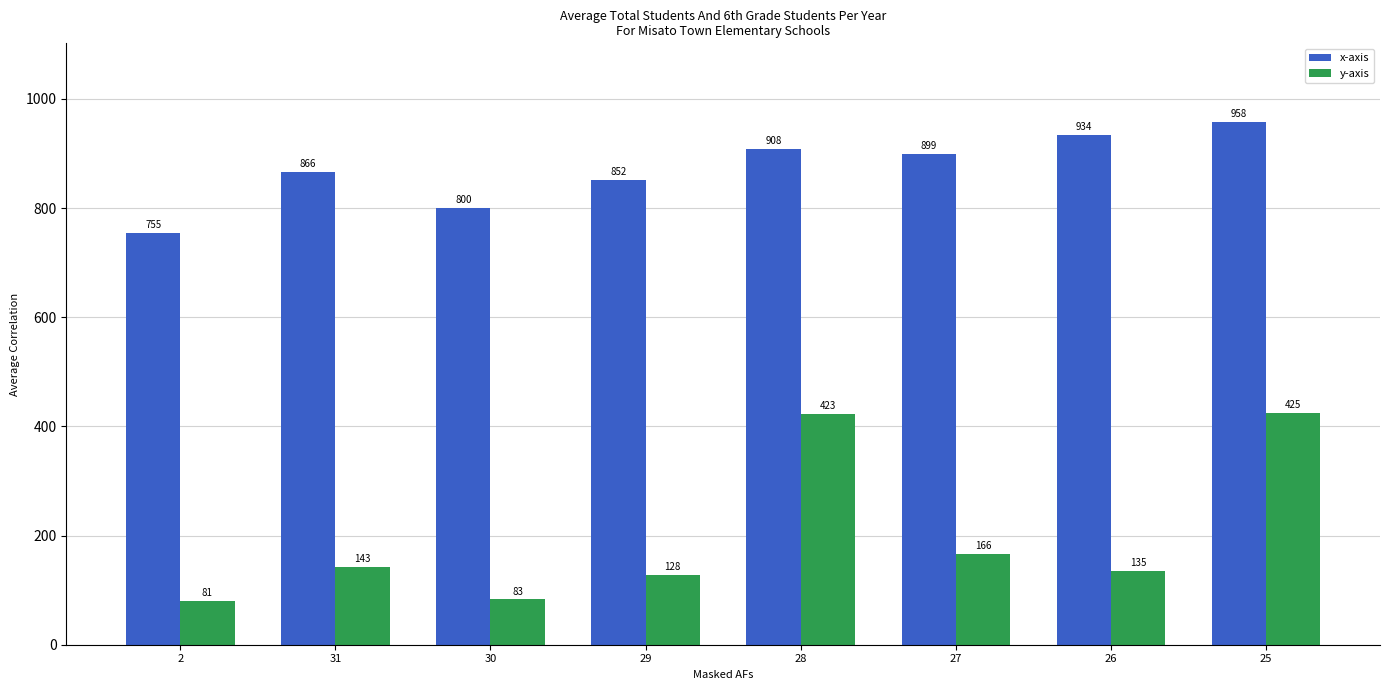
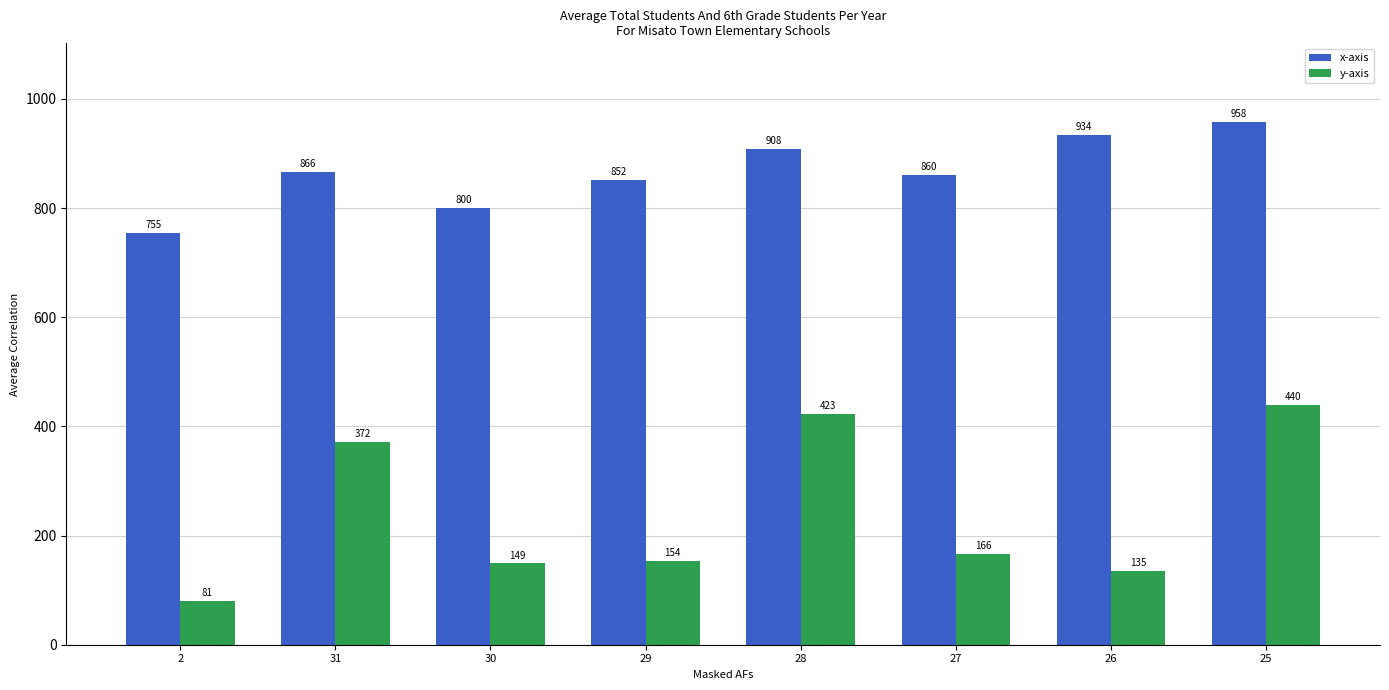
  {
    "x-axis": {
      "2": 755,
      "31": 866,
      "30": 800,
      "29": 852,
      "28": 908,
-     "27": 899,
+     "27": 860,
      "26": 934,
      "25": 958
    },
    "y-axis": {
      "2": 81,
-     "31": 143,
-     "30": 83,
-     "29": 128,
+     "31": 372,
+     "30": 149,
+     "29": 154,
      "28": 423,
      "27": 166,
      "26": 135,
-     "25": 425
+     "25": 440
    }
  }
